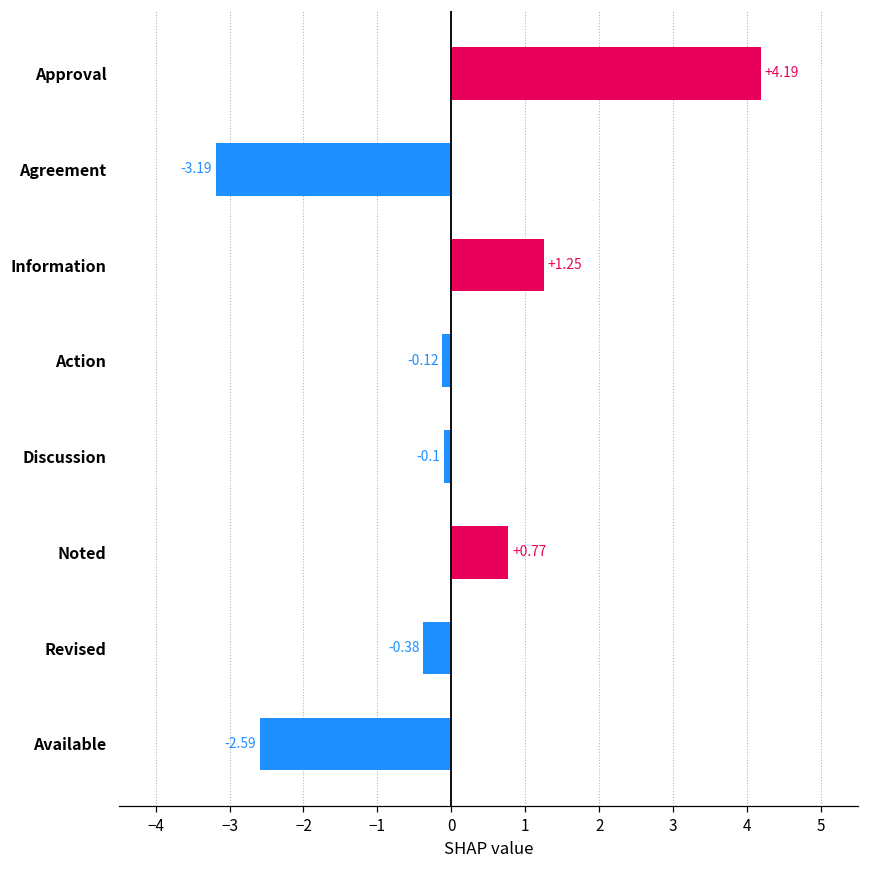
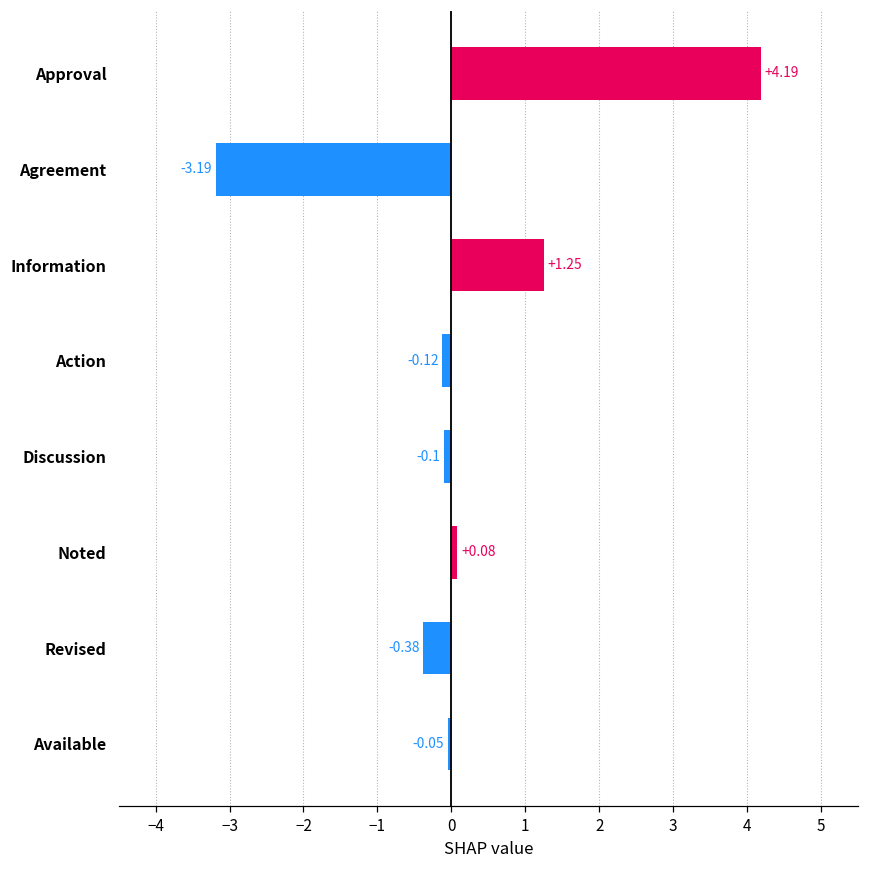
  {
    "Approval": "+4.19",
    "Agreement": "-3.19",
    "Information": "+1.25",
    "Action": "-0.12",
    "Discussion": "-0.1",
-   "Noted": "+0.77",
+   "Noted": "+0.08",
    "Revised": "-0.38",
-   "Available": "-2.59"
+   "Available": "-0.05"
  }
